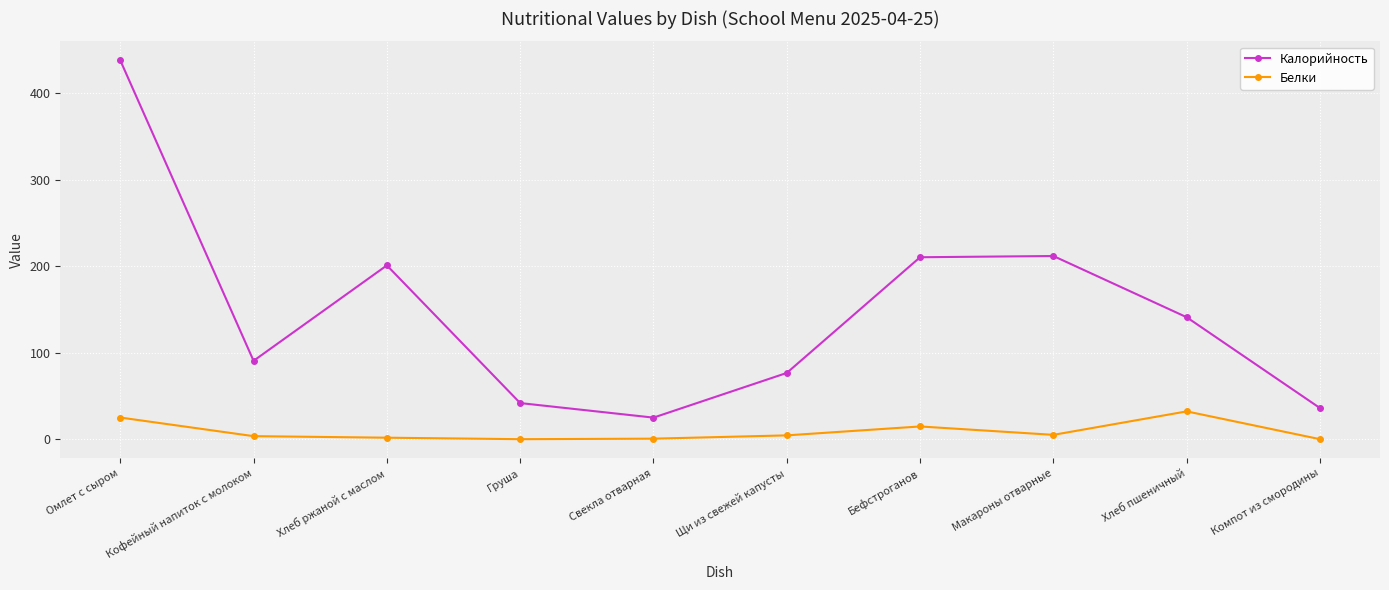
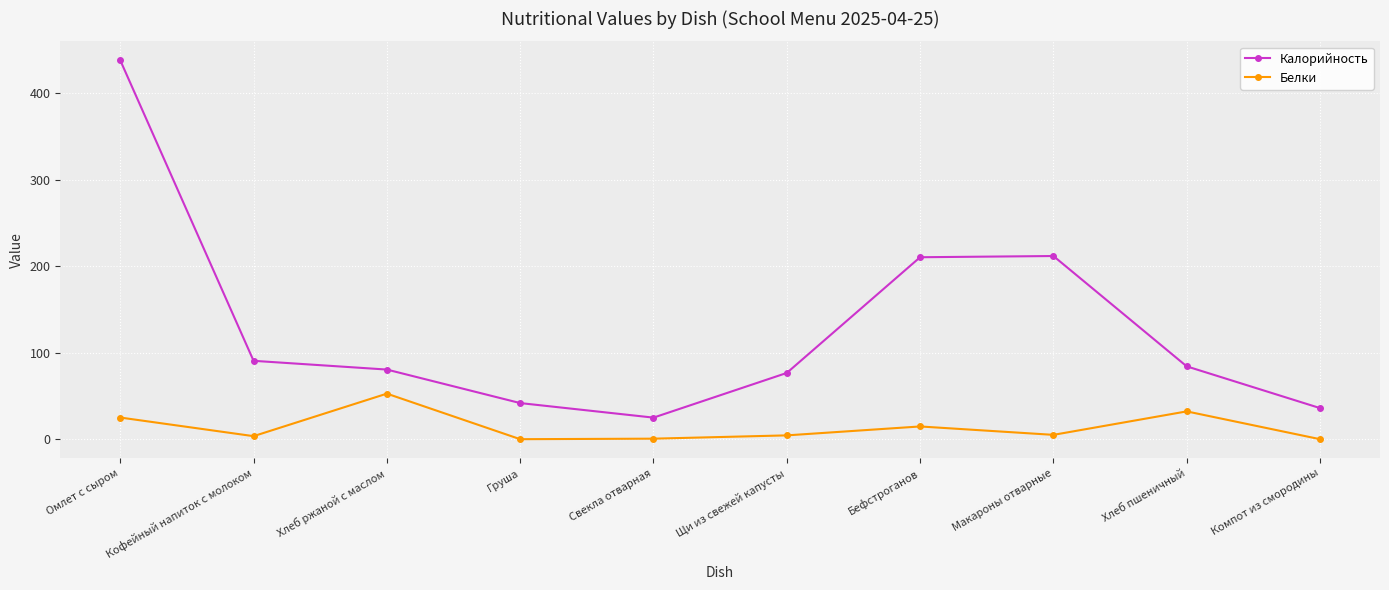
  {
    "Калорийность": {
      "Омлет с сыром": 440,
      "Кофейный напиток с молоком": 90,
-     "Хлеб ржаной с маслом": 200,
+     "Хлеб ржаной с маслом": 80,
      "Груша": 40,
      "Свекла отварная": 30,
      "Щи из свежей капусты": 80,
      "Бефстроганов": 210,
      "Макароны отварные": 210,
-     "Хлеб пшеничный": 140,
+     "Хлеб пшеничный": 80,
      "Компот из смородины": 40
    },
    "Белки": {
      "Омлет с сыром": 30,
      "Кофейный напиток с молоком": 0,
-     "Хлеб ржаной с маслом": 0,
+     "Хлеб ржаной с маслом": 50,
      "Груша": 0,
      "Свекла отварная": 0,
      "Щи из свежей капусты": 0,
      "Бефстроганов": 20,
      "Макароны отварные": 10,
      "Хлеб пшеничный": 30,
      "Компот из смородины": 0
    }
  }
